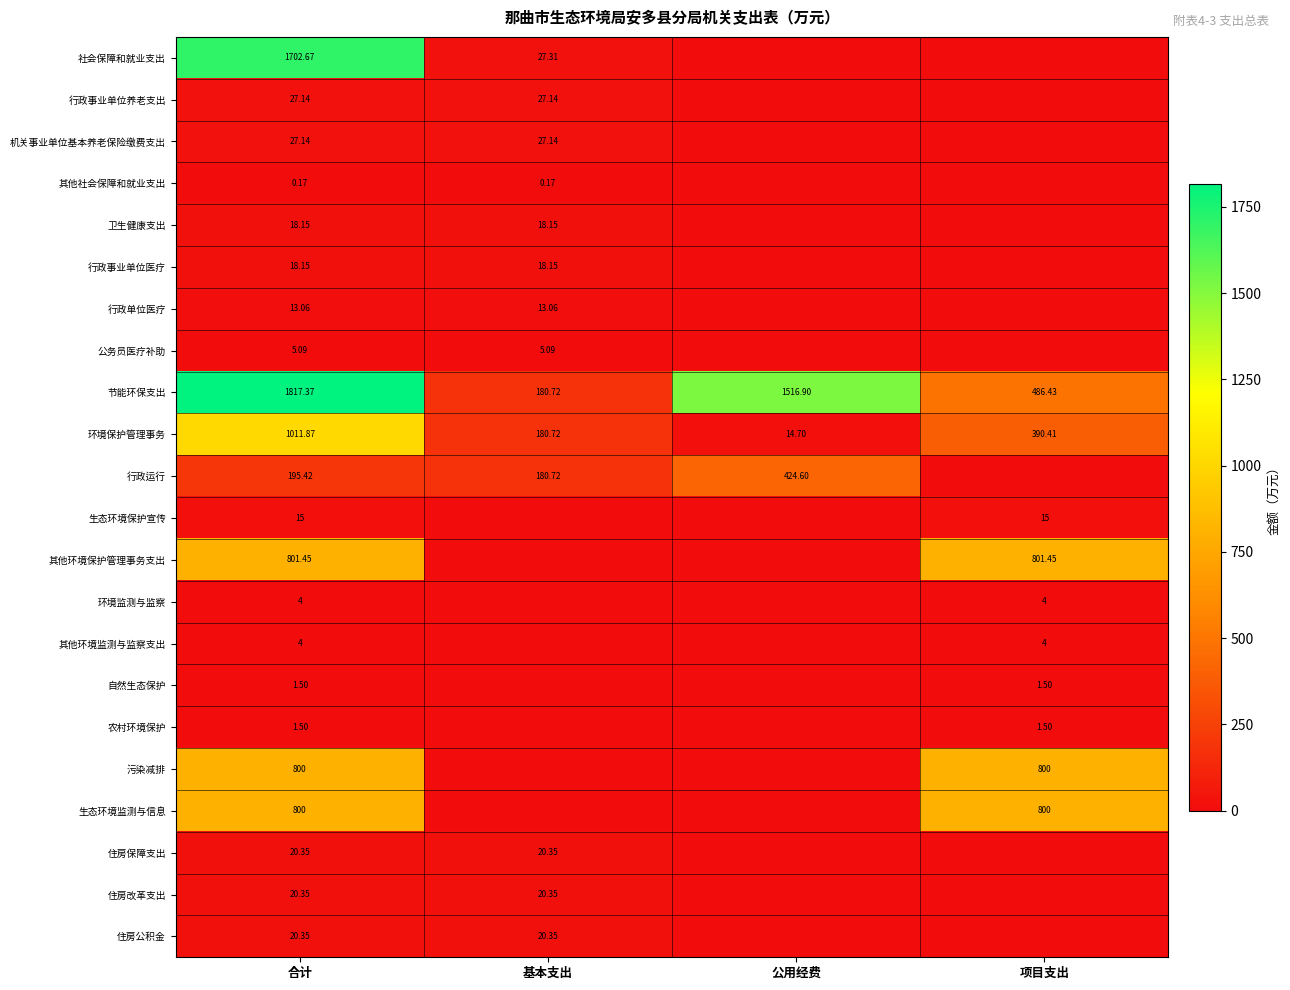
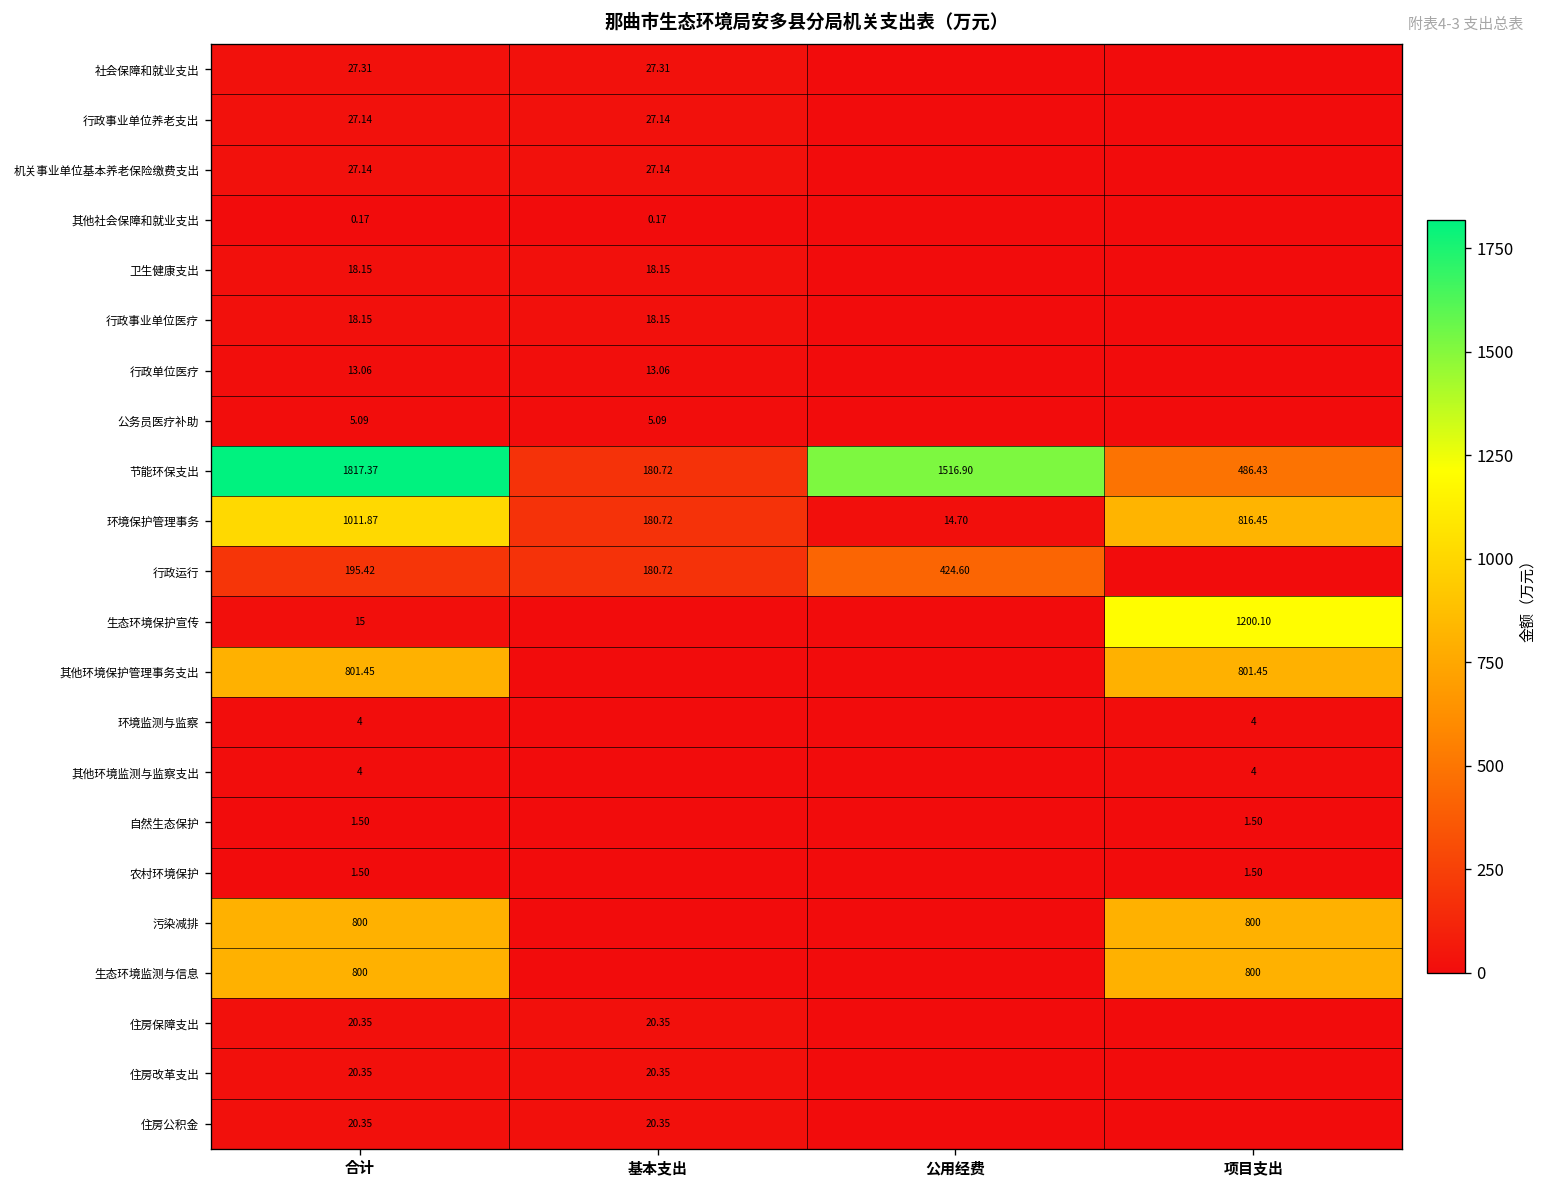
  {
    "社会保障和就业支出": {
-     "合计": 1702.67,
+     "合计": 27.31,
      "基本支出": 27.31
    },
    "行政事业单位养老支出": {
      "合计": 27.14,
      "基本支出": 27.14
    },
    "机关事业单位基本养老保险缴费支出": {
      "合计": 27.14,
      "基本支出": 27.14
    },
    "其他社会保障和就业支出": {
      "合计": 0.17,
      "基本支出": 0.17
    },
    "卫生健康支出": {
      "合计": 18.15,
      "基本支出": 18.15
    },
    "行政事业单位医疗": {
      "合计": 18.15,
      "基本支出": 18.15
    },
    "行政单位医疗": {
      "合计": 13.06,
      "基本支出": 13.06
    },
    "公务员医疗补助": {
      "合计": 5.09,
      "基本支出": 5.09
    },
    "节能环保支出": {
      "合计": 1817.37,
      "基本支出": 180.72,
      "公用经费": 1516.90,
      "项目支出": 486.43
    },
    "环境保护管理事务": {
      "合计": 1011.87,
      "基本支出": 180.72,
      "公用经费": 14.70,
-     "项目支出": 390.41
+     "项目支出": 816.45
    },
    "行政运行": {
      "合计": 195.42,
      "基本支出": 180.72,
      "公用经费": 424.60
    },
    "生态环境保护宣传": {
      "合计": 15,
-     "项目支出": 15
+     "项目支出": 1200.10
    },
    "其他环境保护管理事务支出": {
      "合计": 801.45,
      "项目支出": 801.45
    },
    "环境监测与监察": {
      "合计": 4,
      "项目支出": 4
    },
    "其他环境监测与监察支出": {
      "合计": 4,
      "项目支出": 4
    },
    "自然生态保护": {
      "合计": 1.50,
      "项目支出": 1.50
    },
    "农村环境保护": {
      "合计": 1.50,
      "项目支出": 1.50
    },
    "污染减排": {
      "合计": 800,
      "项目支出": 800
    },
    "生态环境监测与信息": {
      "合计": 800,
      "项目支出": 800
    },
    "住房保障支出": {
      "合计": 20.35,
      "基本支出": 20.35
    },
    "住房改革支出": {
      "合计": 20.35,
      "基本支出": 20.35
    },
    "住房公积金": {
      "合计": 20.35,
      "基本支出": 20.35
    }
  }
